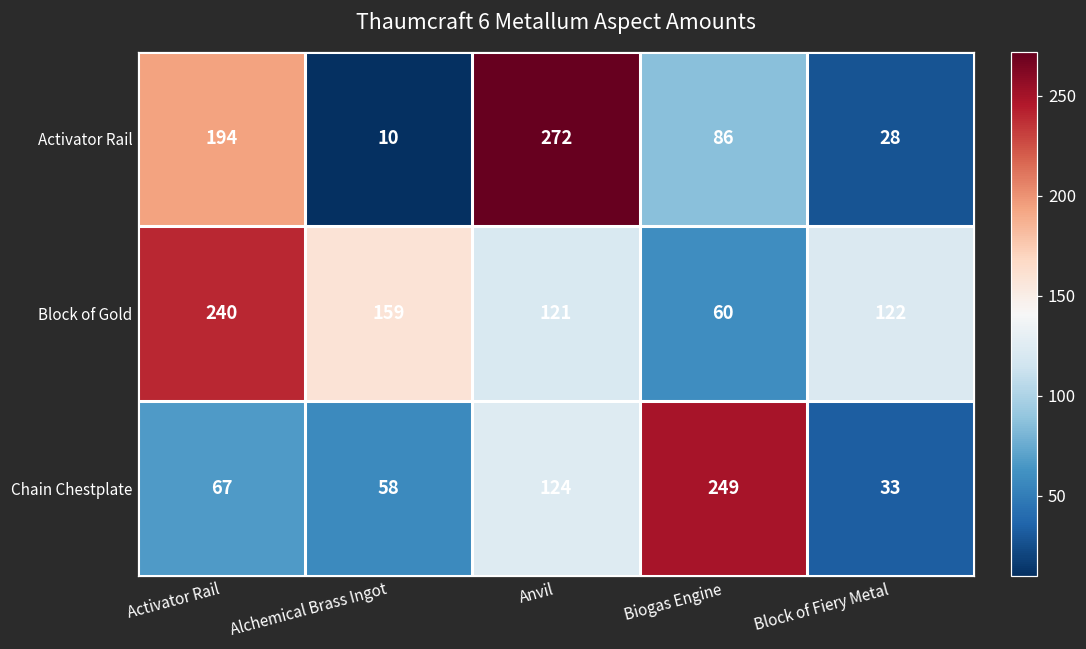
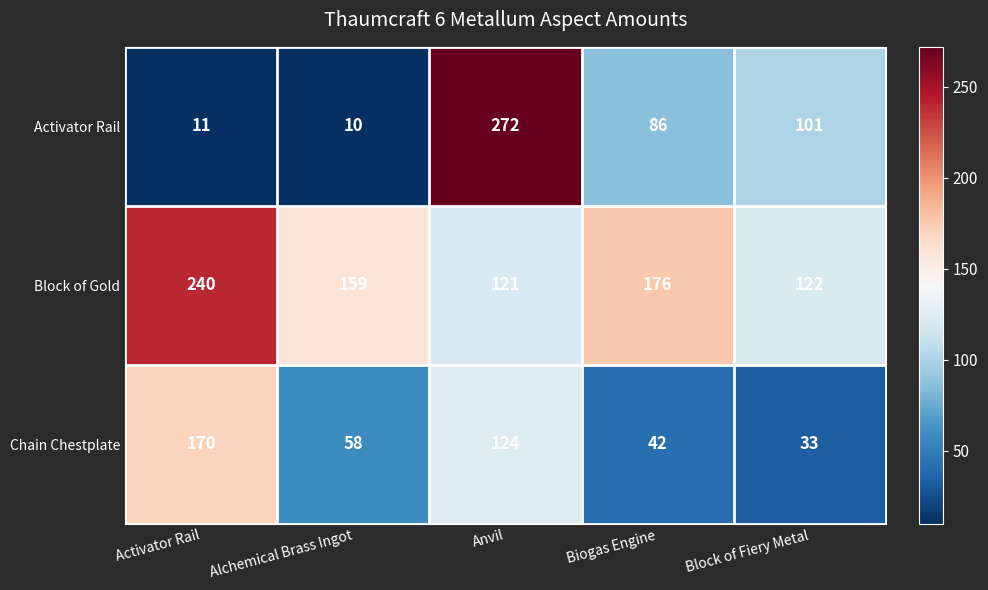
  {
    "Activator Rail": {
-     "Activator Rail": 194,
+     "Activator Rail": 11,
      "Alchemical Brass Ingot": 10,
      "Anvil": 272,
      "Biogas Engine": 86,
-     "Block of Fiery Metal": 28
+     "Block of Fiery Metal": 101
    },
    "Block of Gold": {
      "Activator Rail": 240,
-     "Biogas Engine": 60
+     "Biogas Engine": 176
    },
    "Chain Chestplate": {
-     "Activator Rail": 67,
+     "Activator Rail": 170,
      "Alchemical Brass Ingot": 58,
-     "Biogas Engine": 249,
+     "Biogas Engine": 42,
      "Block of Fiery Metal": 33
    }
  }
